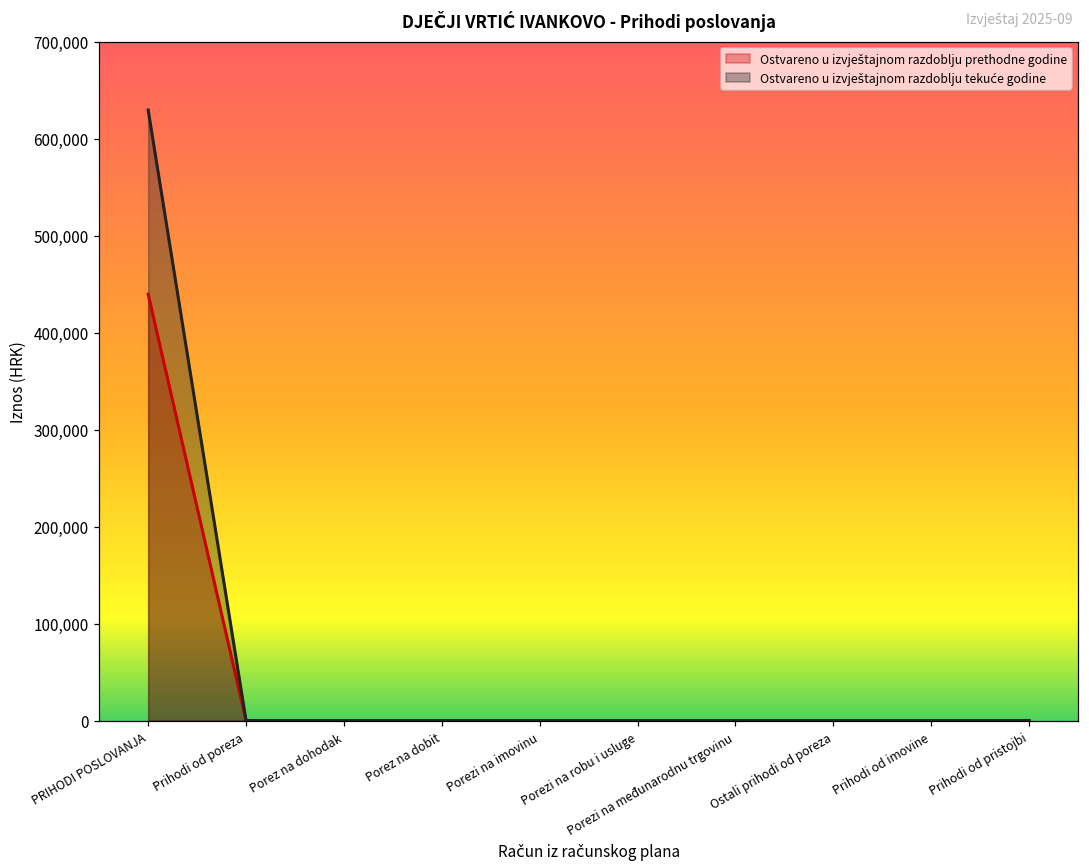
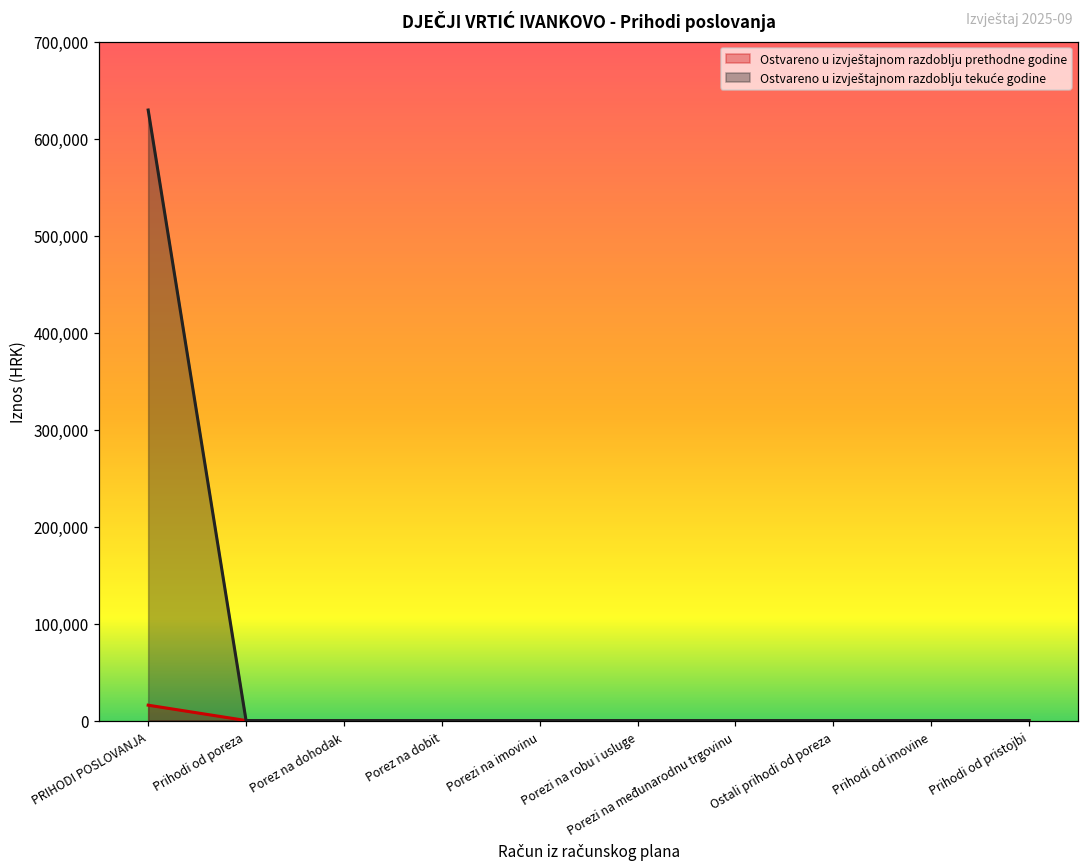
  {
    "Ostvareno u izvještajnom razdoblju prethodne godine": {
-     "PRIHODI POSLOVANJA": "440,000"
+     "PRIHODI POSLOVANJA": "20,000"
    },
    "Ostvareno u izvještajnom razdoblju tekuće godine": {
      "PRIHODI POSLOVANJA": "630,000"
    }
  }
